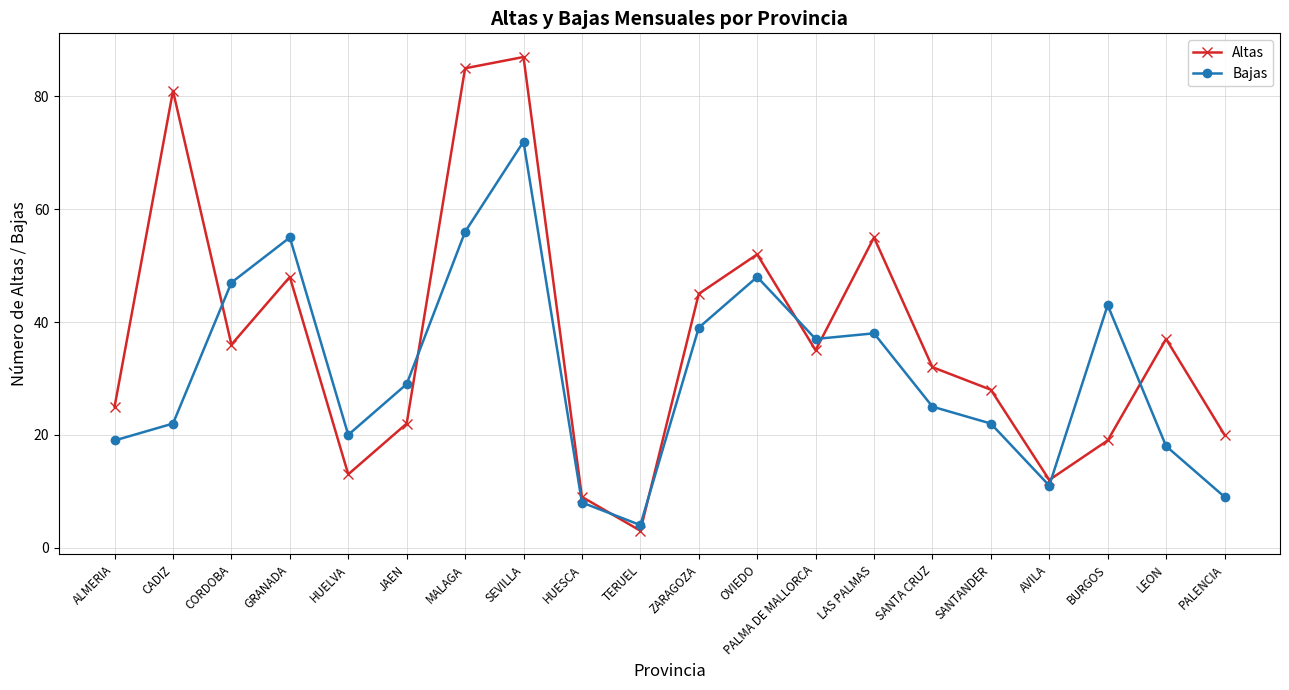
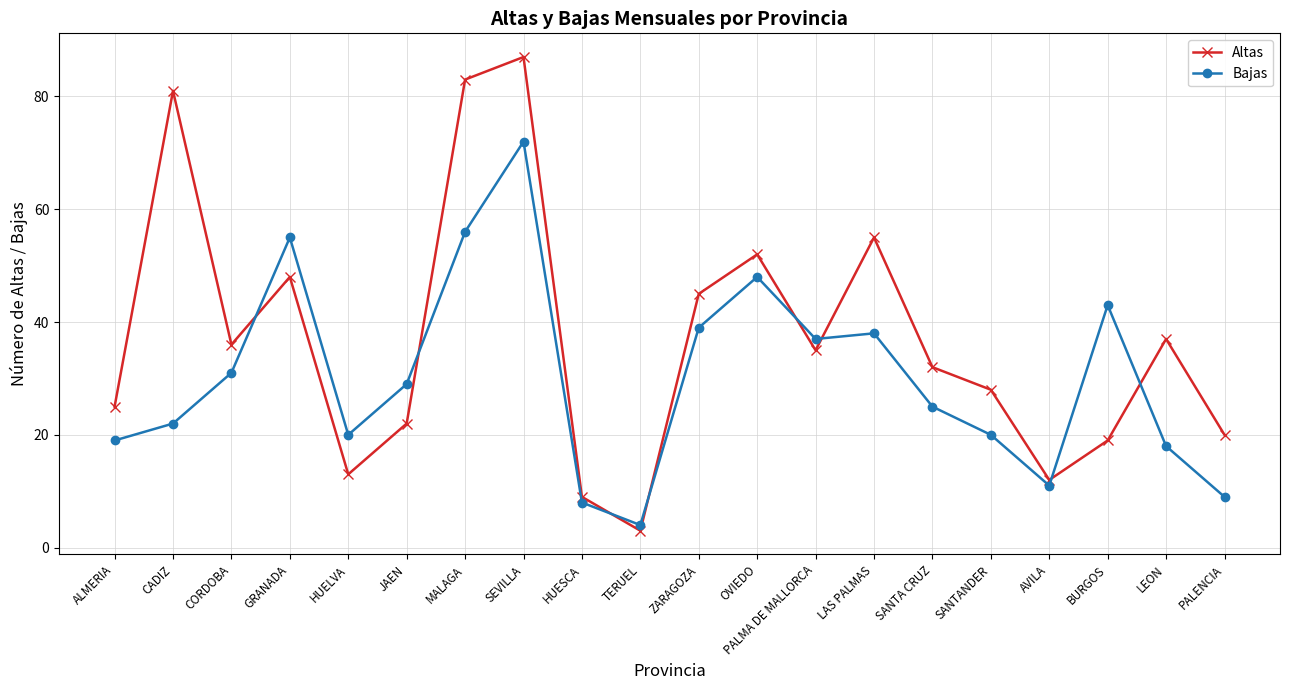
  {
    "Altas": {
      "ALMERIA": 25,
      "CADIZ": 81,
      "CORDOBA": 36,
      "GRANADA": 48,
      "HUELVA": 13,
      "JAEN": 22,
-     "MALAGA": 85,
+     "MALAGA": 83,
      "SEVILLA": 87,
      "HUESCA": 9,
      "TERUEL": 3,
      "ZARAGOZA": 45,
      "OVIEDO": 52,
      "PALMA DE MALLORCA": 35,
      "LAS PALMAS": 55,
      "SANTA CRUZ": 32,
      "SANTANDER": 28,
      "AVILA": 12,
      "BURGOS": 19,
      "LEON": 37,
      "PALENCIA": 20
    },
    "Bajas": {
      "ALMERIA": 19,
      "CADIZ": 22,
-     "CORDOBA": 47,
+     "CORDOBA": 31,
      "GRANADA": 55,
      "HUELVA": 20,
      "JAEN": 29,
      "MALAGA": 56,
      "SEVILLA": 72,
      "HUESCA": 8,
      "TERUEL": 4,
      "ZARAGOZA": 39,
      "OVIEDO": 48,
      "PALMA DE MALLORCA": 37,
      "LAS PALMAS": 38,
      "SANTA CRUZ": 25,
-     "SANTANDER": 22,
+     "SANTANDER": 20,
      "AVILA": 11,
      "BURGOS": 43,
      "LEON": 18,
      "PALENCIA": 9
    }
  }
